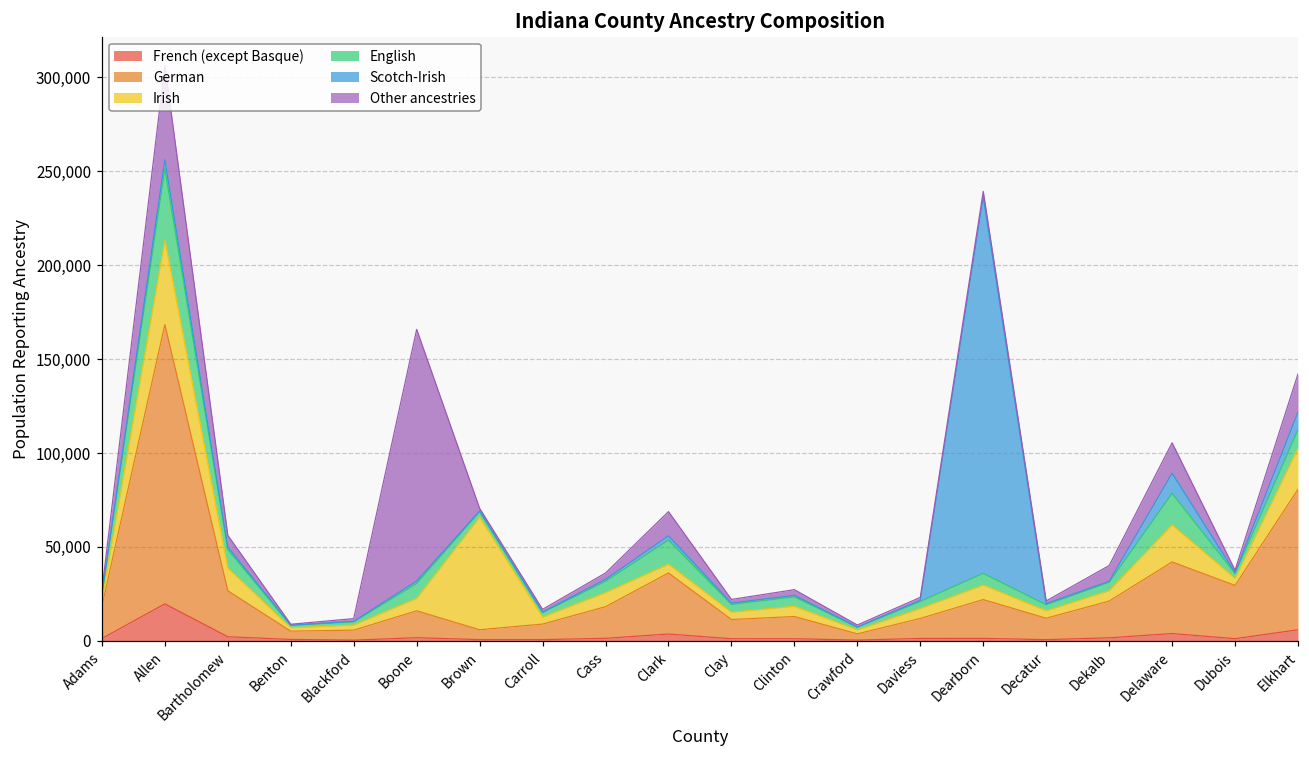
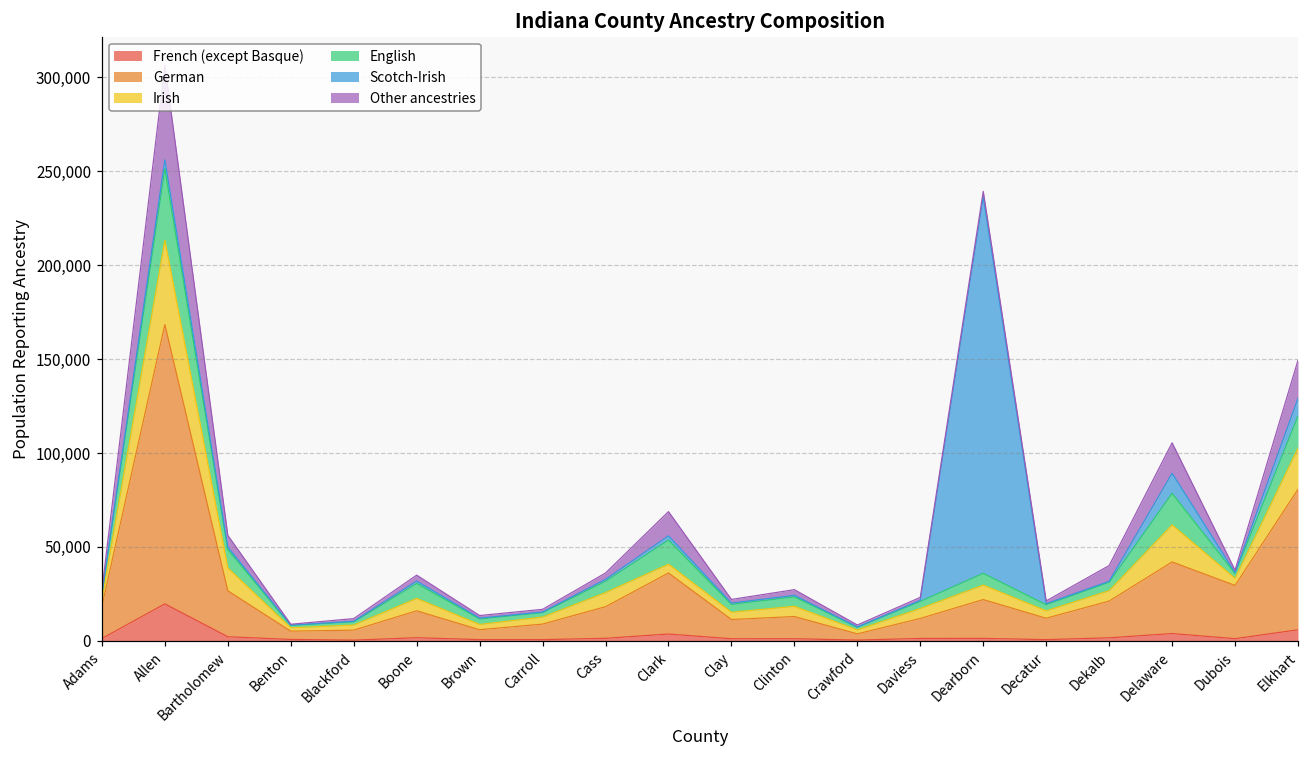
  {
    "Irish": {
      "Adams": "4,000",
      "Allen": "45,000",
      "Bartholomew": "12,000",
      "Blackford": "3,000",
      "Boone": "7,000",
-     "Brown": "60,000",
+     "Brown": "3,000",
      "Carroll": "4,000",
      "Cass": "8,000",
      "Clark": "5,000",
      "Clay": "4,000",
      "Clinton": "5,000",
      "Daviess": "5,000",
      "Dearborn": "8,000",
      "Decatur": "4,000",
      "Dekalb": "6,000",
      "Delaware": "20,000",
      "Dubois": "4,000",
      "Elkhart": "22,000"
    },
    "English": {
      "Allen": "38,000",
      "Clark": "13,000",
      "Dearborn": "6,000",
      "Delaware": "17,000",
-     "Elkhart": "10,000"
+     "Elkhart": "17,000"
    },
    "Scotch-Irish": {
      "Allen": "5,000",
      "Clark": "2,000",
      "Dearborn": "200,000",
      "Delaware": "11,000",
      "Elkhart": "9,000"
    },
    "Other ancestries": {
      "Adams": "2,000",
      "Bartholomew": "6,000",
-     "Boone": "134,000",
+     "Boone": "3,000",
      "Cass": "3,000",
      "Clark": "13,000",
      "Clay": "2,000",
      "Clinton": "3,000",
      "Daviess": "2,000",
      "Dearborn": "3,000",
      "Dekalb": "8,000",
      "Delaware": "16,000",
      "Elkhart": "20,000"
    }
  }
